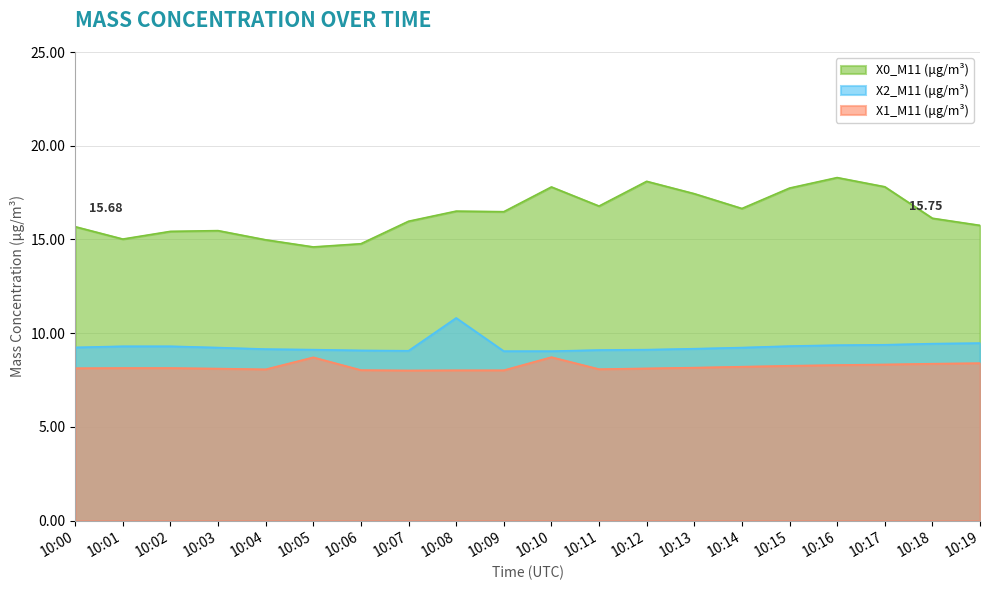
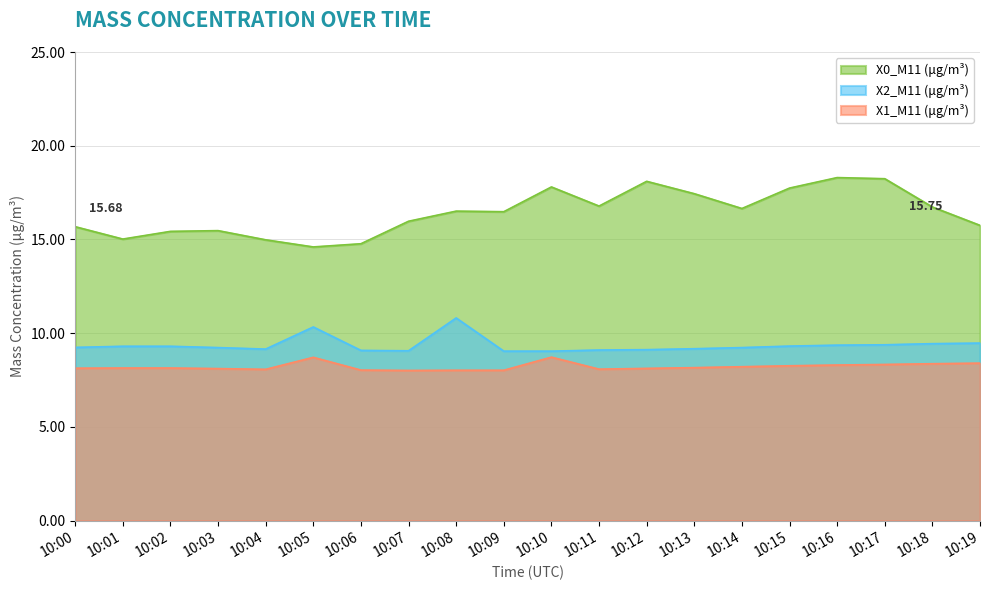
  {
    "X0_M11 (μg/m³)": {
      "10:01": 15.0,
      "10:02": 15.4,
      "10:03": 15.5,
      "10:04": 15.0,
      "10:05": 14.6,
      "10:06": 14.8,
      "10:07": 16.0,
      "10:08": 16.5,
      "10:09": 16.5,
      "10:10": 17.8,
      "10:11": 16.8,
      "10:12": 18.1,
      "10:13": 17.4,
      "10:14": 16.7,
      "10:15": 17.7,
      "10:16": 18.3,
-     "10:17": 17.8,
-     "10:18": 16.1,
+     "10:17": 18.2,
+     "10:18": 16.7,
      "10:19": 15.8
    },
    "X2_M11 (μg/m³)": {
      "10:00": 9.2,
      "10:01": 9.3,
      "10:02": 9.3,
      "10:03": 9.2,
      "10:04": 9.2,
-     "10:05": 9.1,
+     "10:05": 10.3,
      "10:06": 9.1,
      "10:07": 9.1,
      "10:08": 10.8,
      "10:09": 9.0,
      "10:10": 9.0,
      "10:11": 9.1,
      "10:12": 9.1,
      "10:13": 9.2,
      "10:14": 9.2,
      "10:15": 9.3,
      "10:16": 9.4,
      "10:17": 9.4,
      "10:18": 9.4,
      "10:19": 9.5
    },
    "X1_M11 (μg/m³)": {
      "10:00": 8.1,
      "10:01": 8.1,
      "10:02": 8.1,
      "10:03": 8.1,
      "10:04": 8.1,
      "10:05": 8.7,
      "10:06": 8.0,
      "10:07": 8.0,
      "10:08": 8.0,
      "10:09": 8.0,
      "10:10": 8.7,
      "10:11": 8.1,
      "10:12": 8.1,
      "10:13": 8.2,
      "10:14": 8.2,
      "10:15": 8.3,
      "10:16": 8.3,
      "10:17": 8.3,
      "10:18": 8.4,
      "10:19": 8.4
    }
  }
